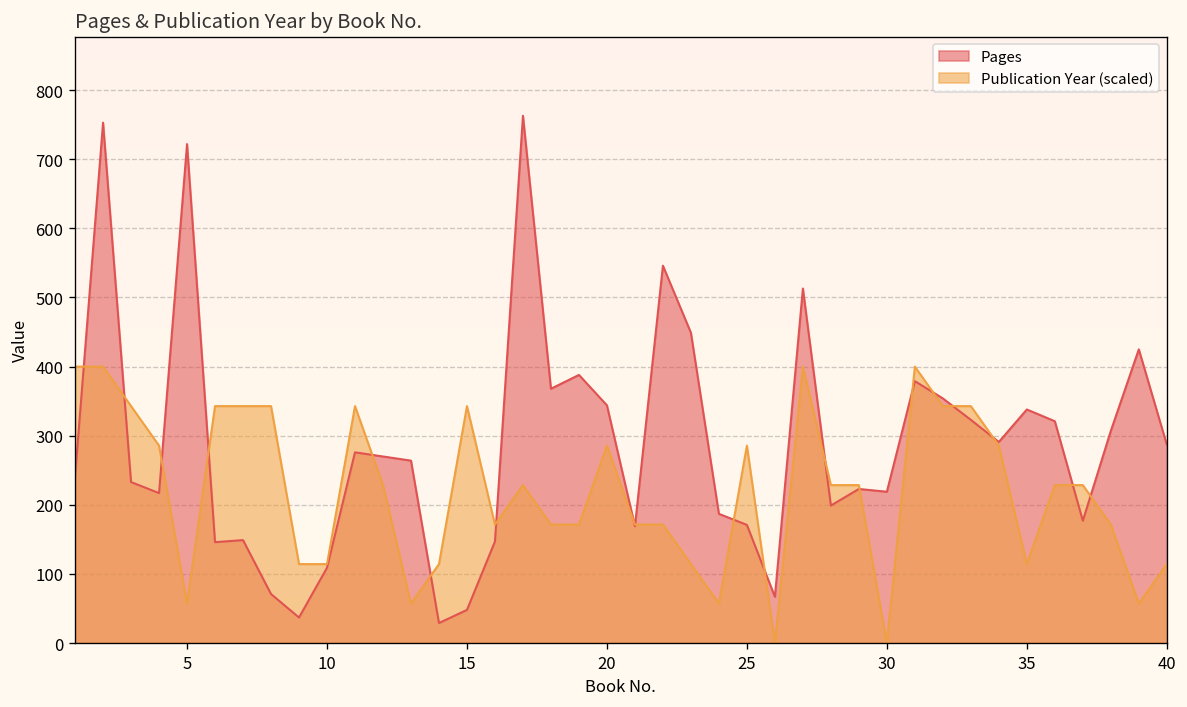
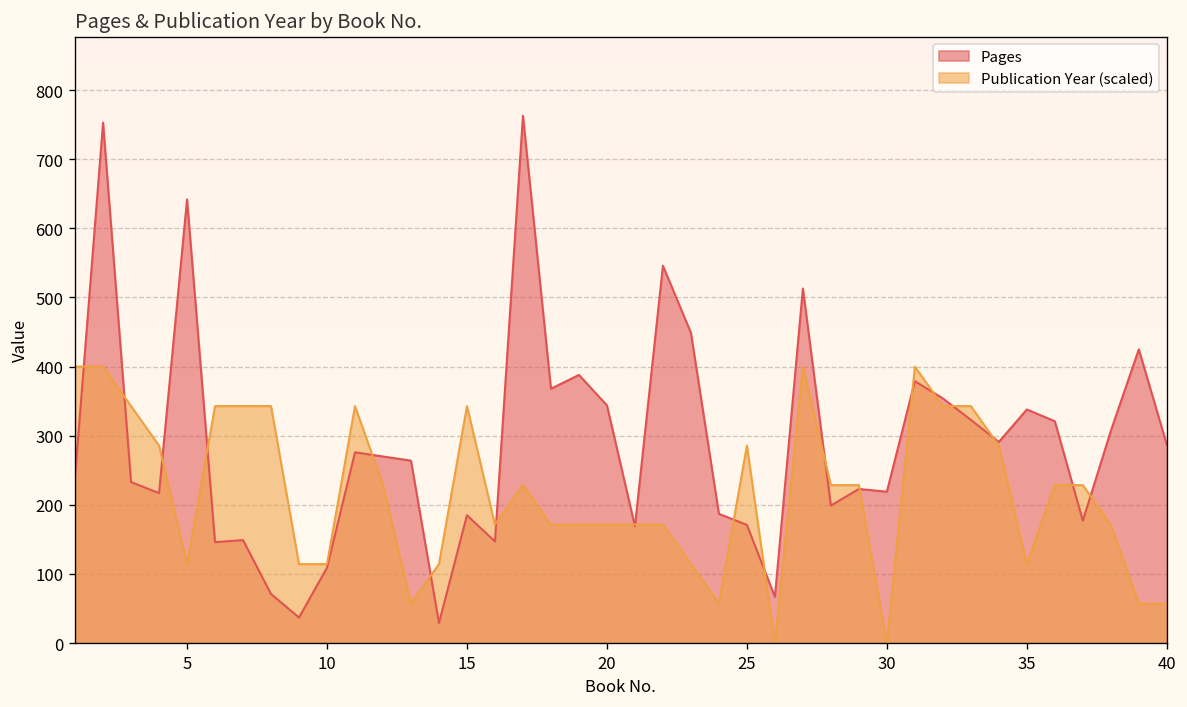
  {
    "Pages": {
-     "5": 720,
+     "5": 640,
      "10": 110,
-     "15": 50,
+     "15": 190,
      "20": 340,
      "25": 170,
      "30": 220,
      "35": 340,
      "40": 290
    },
    "Publication Year (scaled)": {
-     "5": 60,
+     "5": 110,
      "10": 110,
      "15": 340,
-     "20": 290,
+     "20": 170,
      "25": 290,
      "30": 0,
      "35": 110,
-     "40": 110
+     "40": 60
    }
  }
